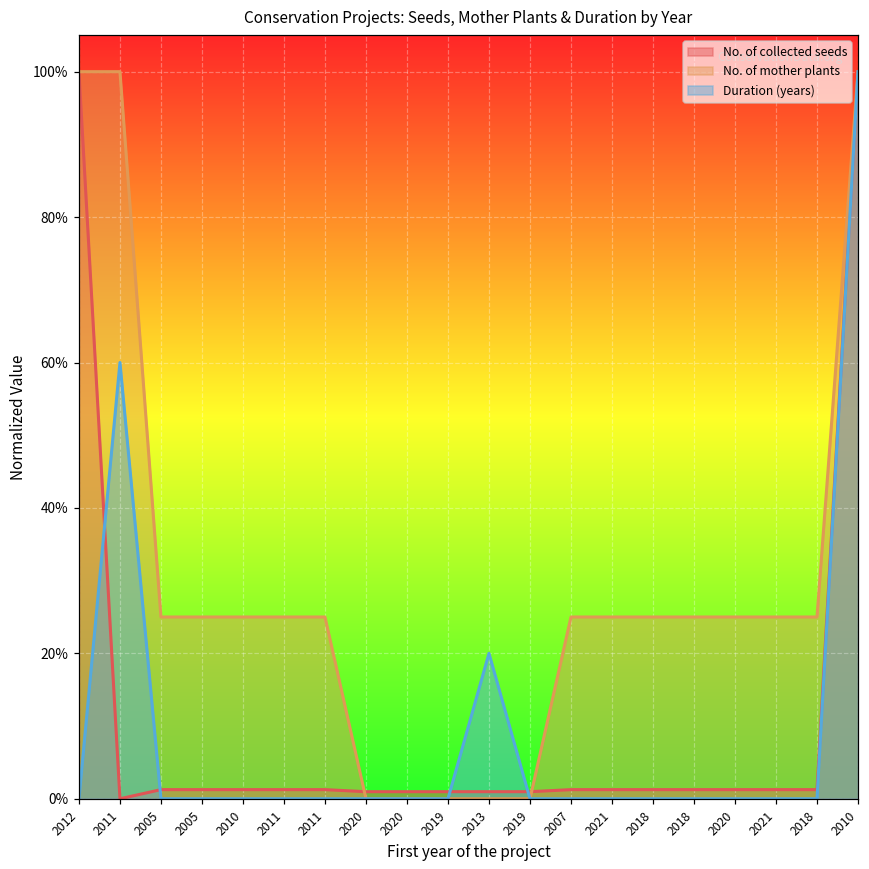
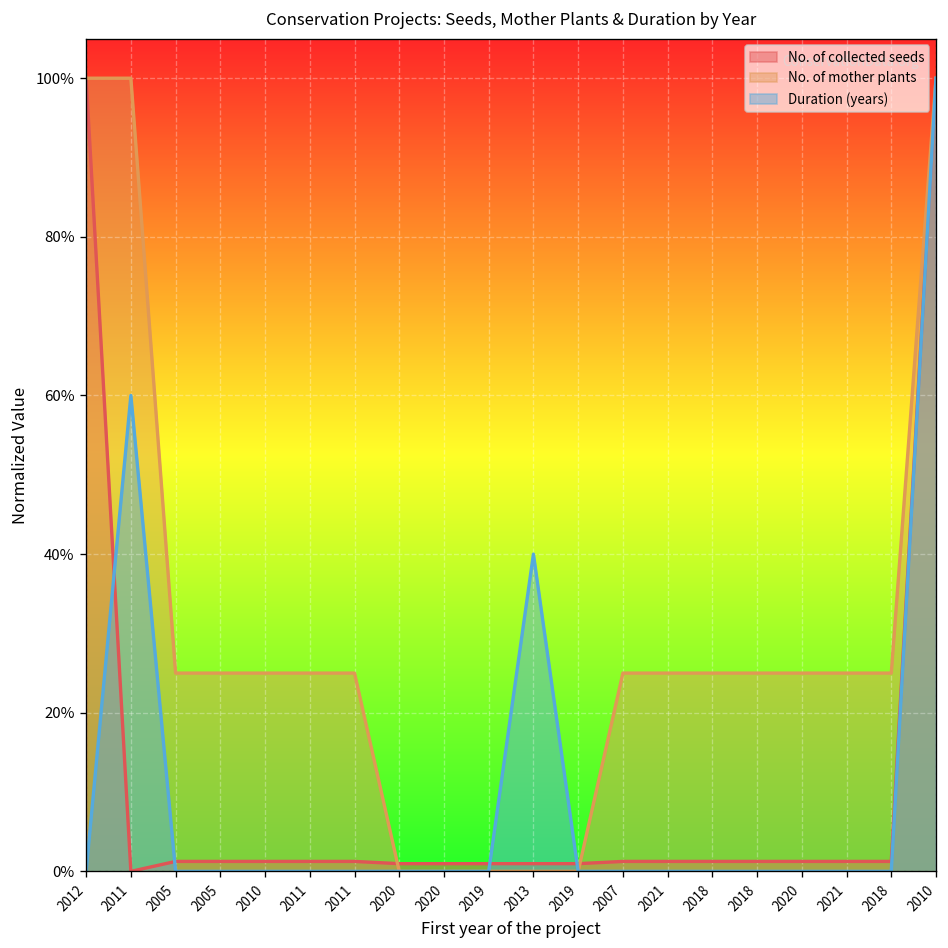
  {
    "Duration (years)": {
      "2012": "0%",
-     "2013": "20%",
+     "2013": "40%",
      "2007": "0%"
    }
  }
